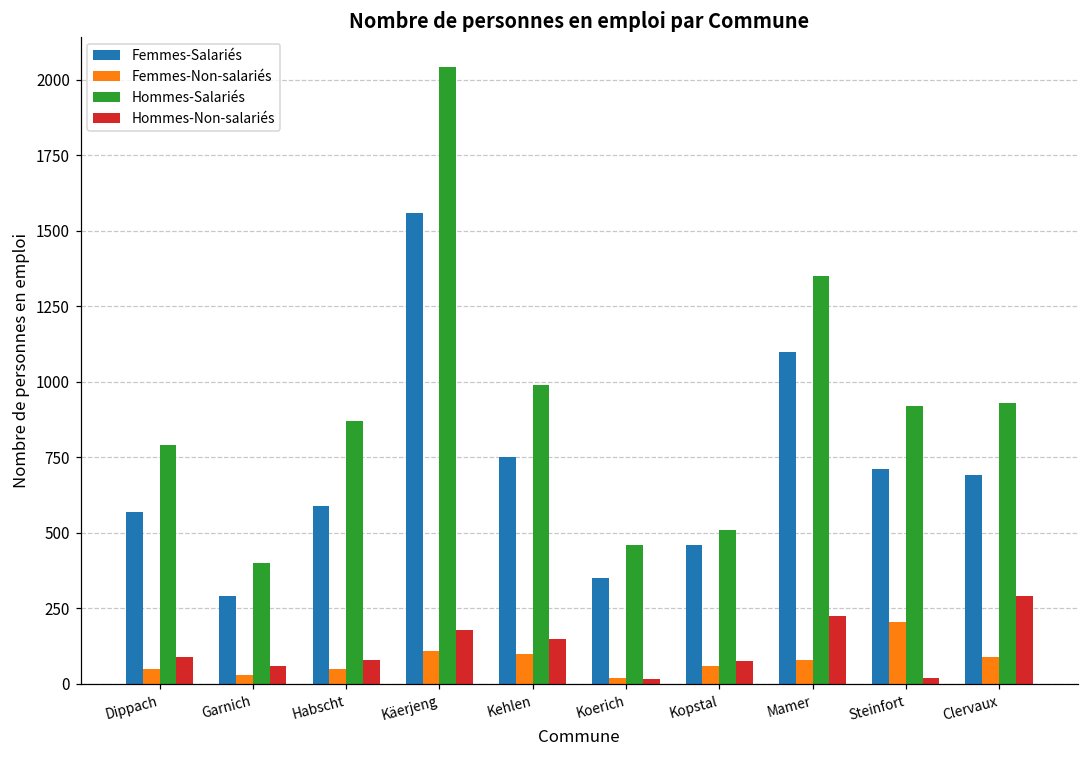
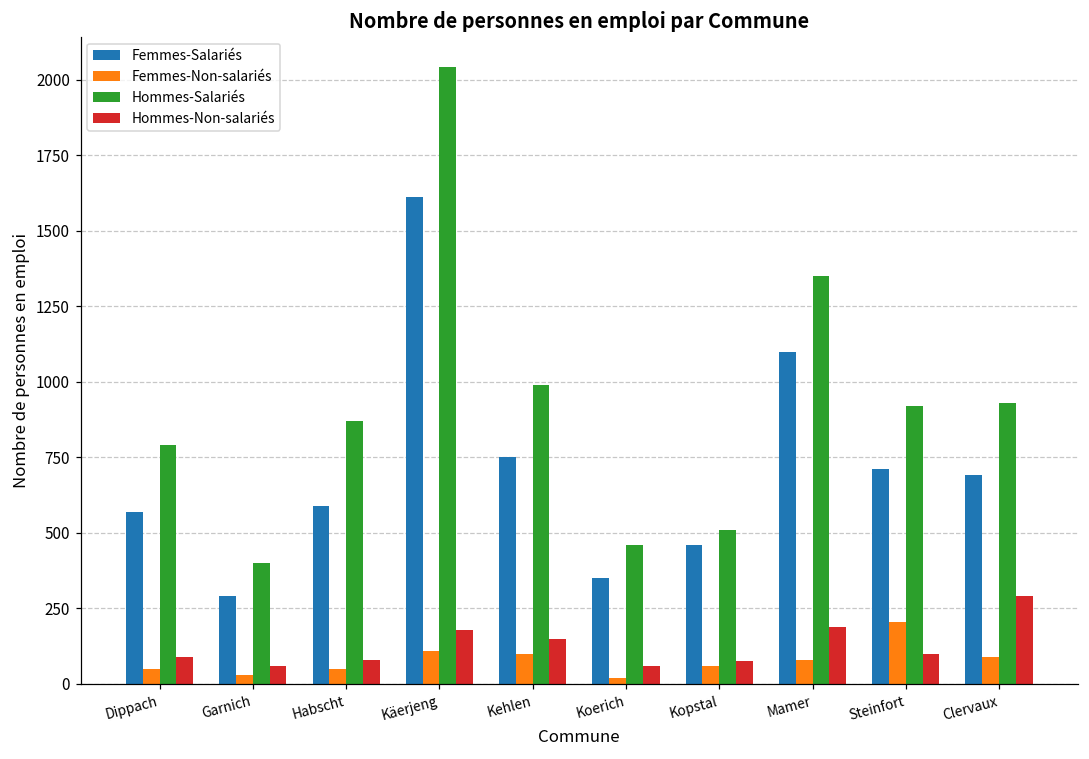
  {
    "Femmes-Salariés": {
      "Dippach": 570,
      "Garnich": 290,
      "Habscht": 590,
-     "Käerjeng": 1560,
+     "Käerjeng": 1610,
      "Kehlen": 750,
      "Koerich": 350,
      "Kopstal": 460,
      "Mamer": 1100,
      "Steinfort": 710,
      "Clervaux": 690
    },
    "Femmes-Non-salariés": {
      "Dippach": 50,
      "Garnich": 30,
      "Habscht": 50,
      "Käerjeng": 110,
      "Kehlen": 100,
      "Koerich": 20,
      "Kopstal": 60,
      "Mamer": 80,
      "Steinfort": 210,
      "Clervaux": 90
    },
    "Hommes-Salariés": {
      "Dippach": 790,
      "Garnich": 400,
      "Habscht": 870,
      "Käerjeng": 2040,
      "Kehlen": 990,
      "Koerich": 460,
      "Kopstal": 510,
      "Mamer": 1350,
      "Steinfort": 920,
      "Clervaux": 930
    },
    "Hommes-Non-salariés": {
      "Dippach": 90,
      "Garnich": 60,
      "Habscht": 80,
      "Käerjeng": 180,
      "Kehlen": 150,
-     "Koerich": 20,
+     "Koerich": 60,
      "Kopstal": 80,
-     "Mamer": 230,
-     "Steinfort": 20,
+     "Mamer": 190,
+     "Steinfort": 100,
      "Clervaux": 290
    }
  }
